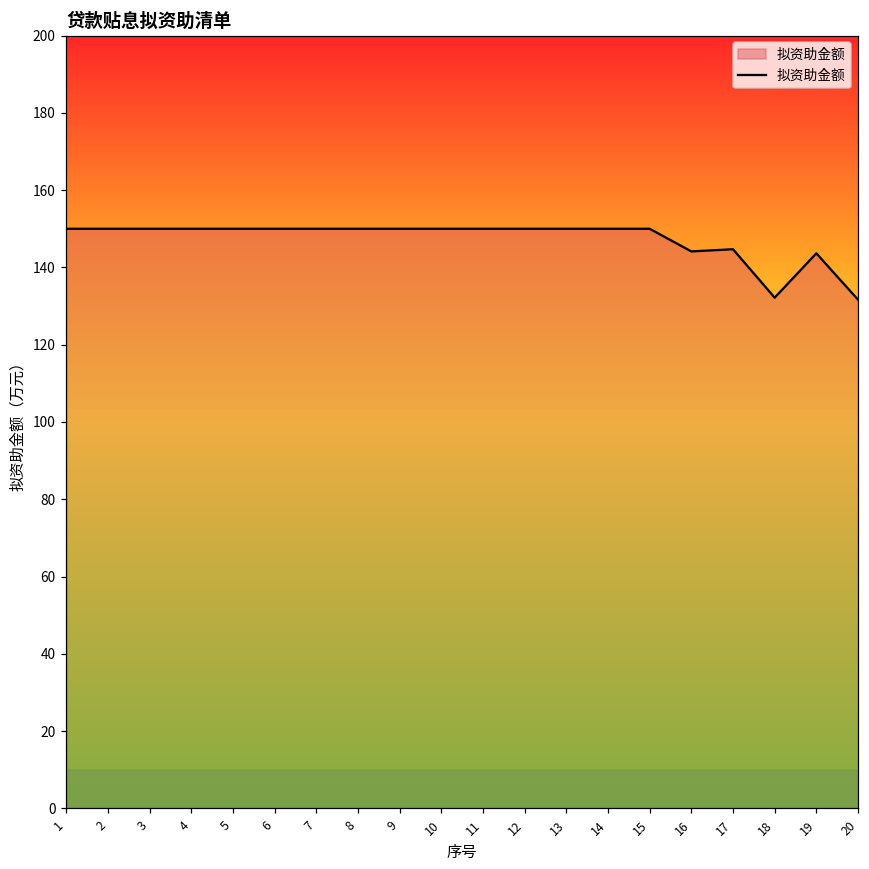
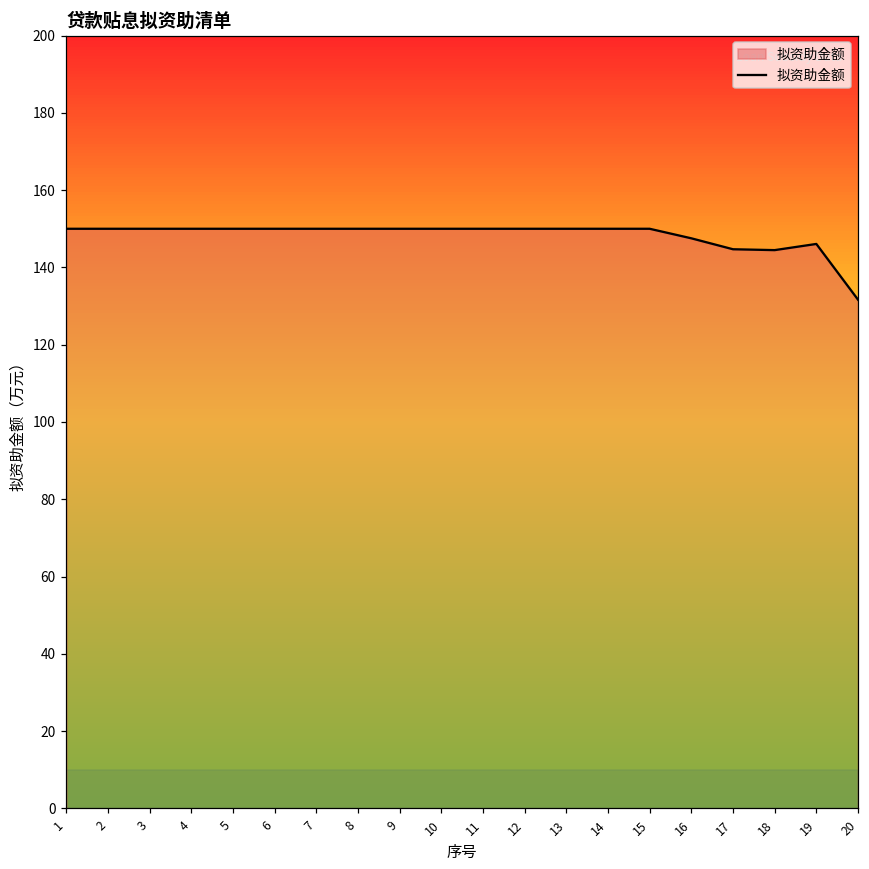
  {
    "1": 150,
    "2": 150,
    "3": 150,
    "4": 150,
    "5": 150,
    "6": 150,
    "7": 150,
    "8": 150,
    "9": 150,
    "10": 150,
    "11": 150,
    "12": 150,
    "13": 150,
    "14": 150,
    "15": 150,
-   "16": 144,
+   "16": 148,
    "17": 145,
-   "18": 132,
-   "19": 144,
+   "18": 144,
+   "19": 146,
    "20": 132
  }
